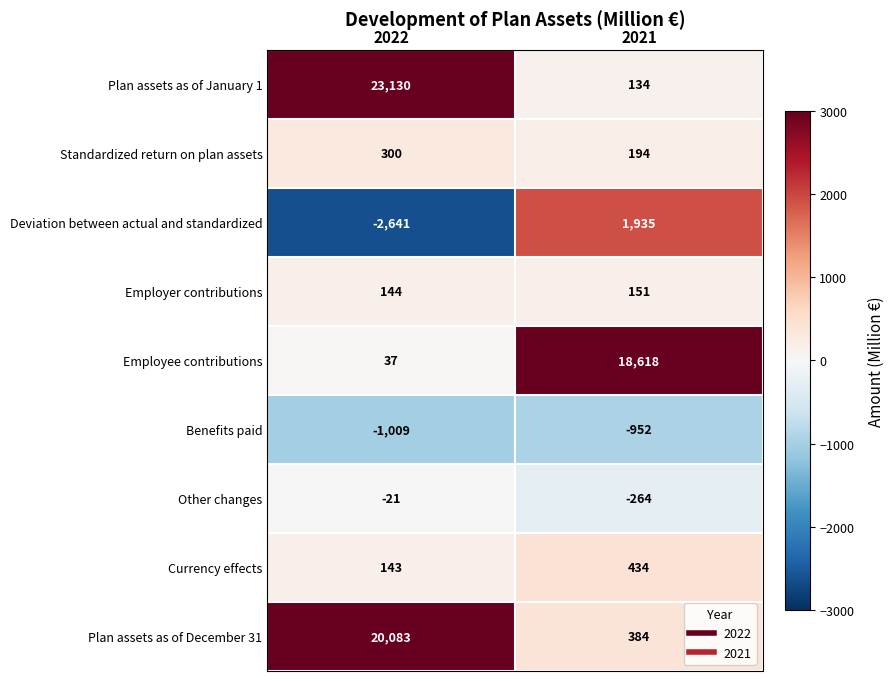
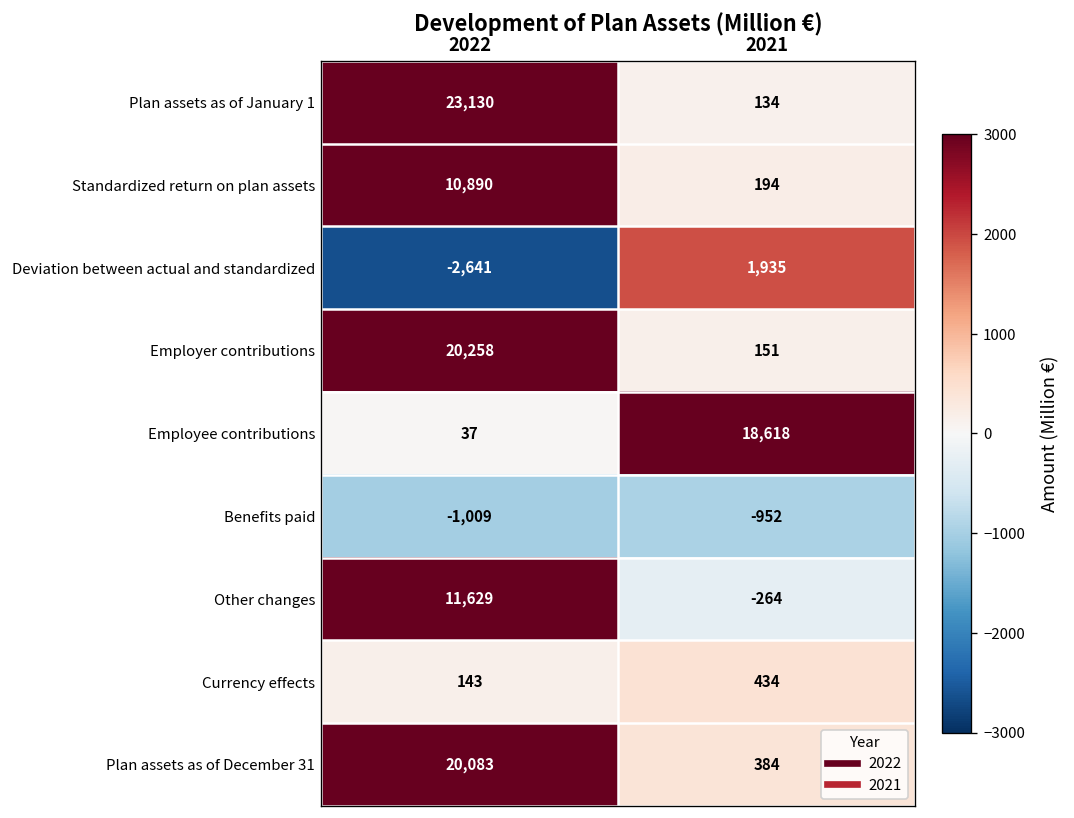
  {
    "Plan assets as of January 1": {
      "2022": "23,130",
      "2021": "134"
    },
    "Standardized return on plan assets": {
-     "2022": "300",
+     "2022": "10,890",
      "2021": "194"
    },
    "Deviation between actual and standardized": {
      "2022": "-2,641",
      "2021": "1,935"
    },
    "Employer contributions": {
-     "2022": "144",
+     "2022": "20,258",
      "2021": "151"
    },
    "Employee contributions": {
      "2022": "37",
      "2021": "18,618"
    },
    "Benefits paid": {
      "2022": "-1,009",
      "2021": "-952"
    },
    "Other changes": {
-     "2022": "-21",
+     "2022": "11,629",
      "2021": "-264"
    },
    "Currency effects": {
      "2022": "143",
      "2021": "434"
    },
    "Plan assets as of December 31": {
      "2022": "20,083",
      "2021": "384"
    }
  }
